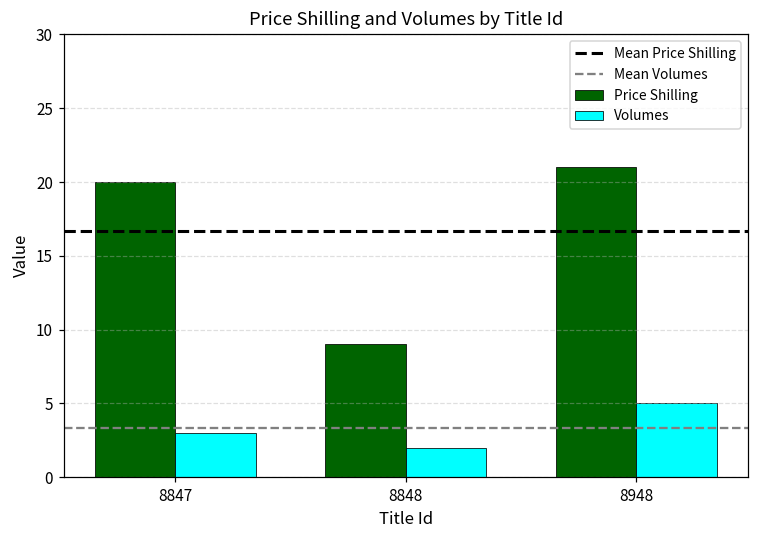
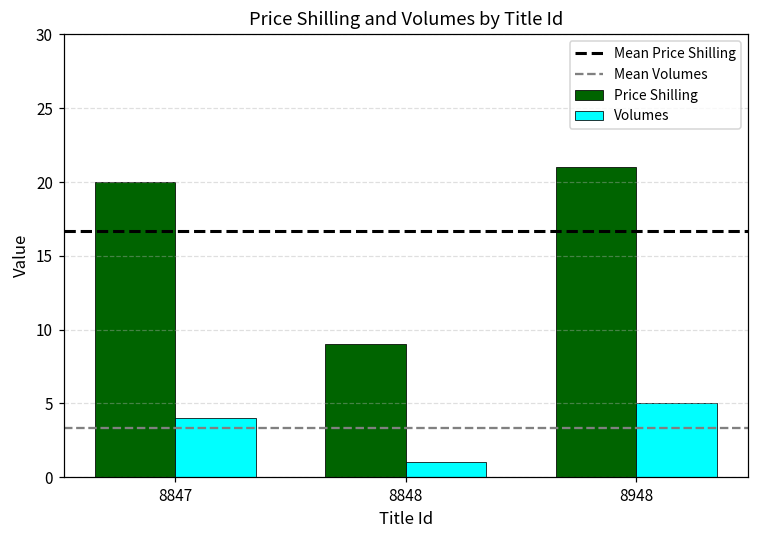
  {
    "Price Shilling": {
      "8847": 20,
      "8848": 9,
      "8948": 21
    },
    "Volumes": {
-     "8847": 3,
-     "8848": 2,
+     "8847": 4,
+     "8848": 1,
      "8948": 5
    }
  }
